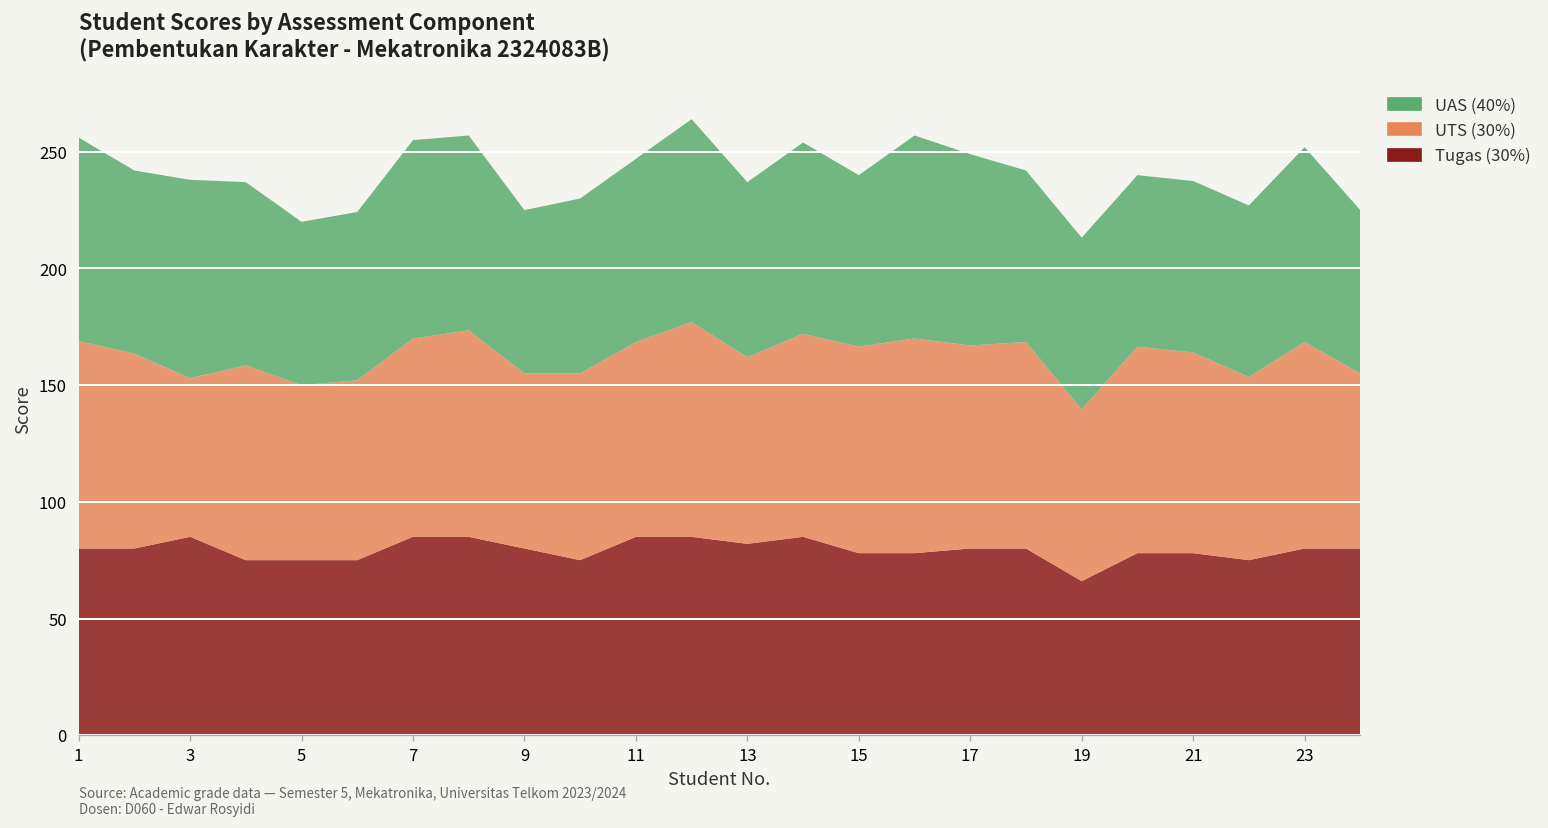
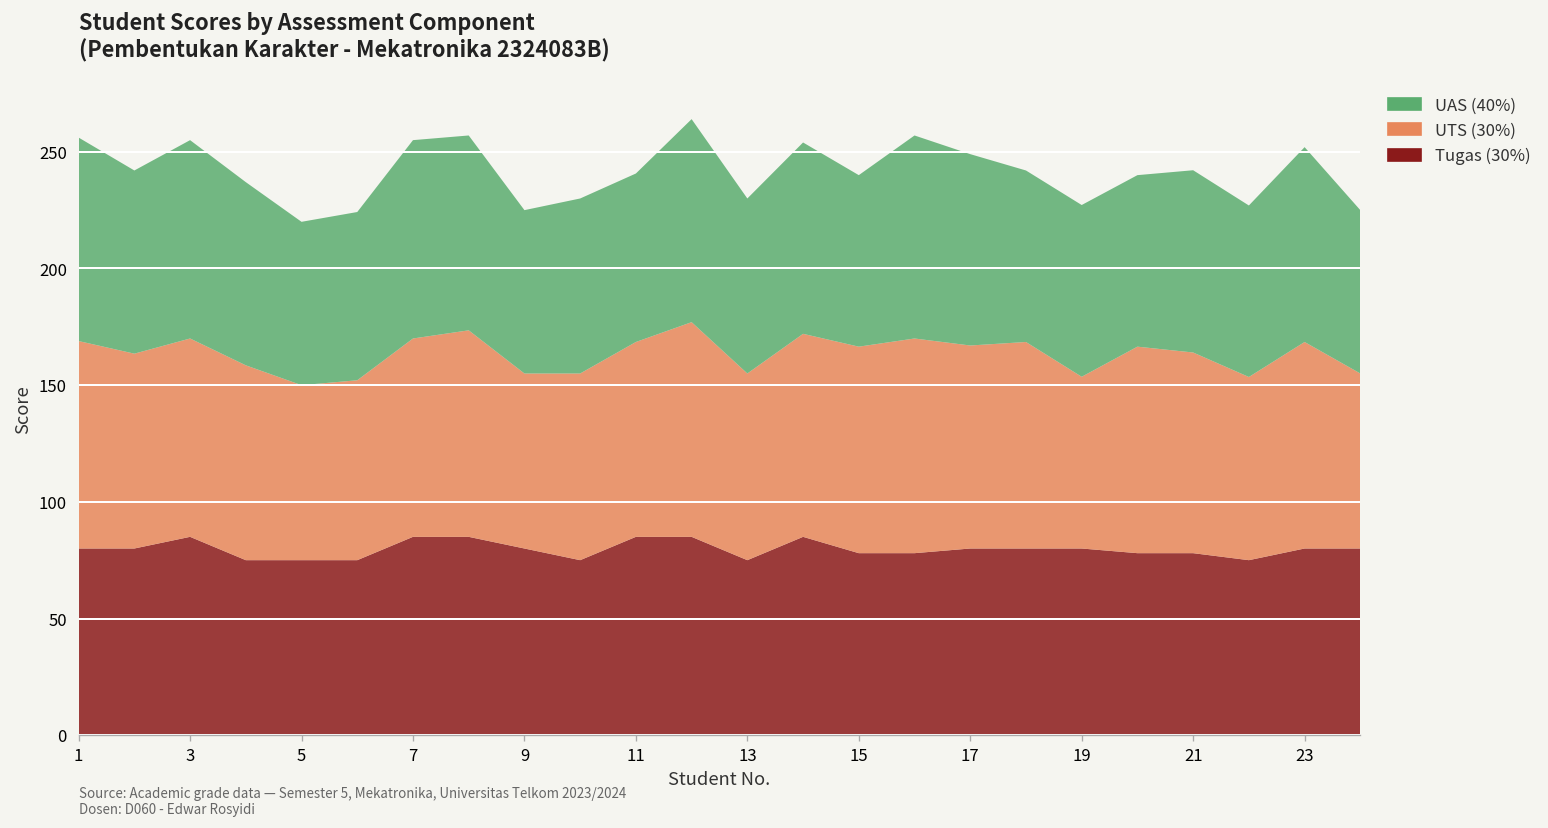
  {
    "Tugas (30%)": {
      "1": 80,
      "3": 85,
      "5": 75,
      "7": 85,
      "9": 80,
      "11": 85,
-     "13": 82,
+     "13": 75,
      "15": 78,
      "17": 80,
-     "19": 66,
+     "19": 80,
      "21": 78,
      "23": 80
    },
    "UTS (30%)": {
      "1": 89,
-     "3": 68,
+     "3": 85,
      "5": 75,
      "7": 85,
      "9": 75,
      "11": 84,
      "13": 80,
      "15": 89,
      "17": 87,
      "19": 74,
      "21": 86,
      "23": 89
    },
    "UAS (40%)": {
      "1": 87,
      "3": 85,
      "5": 70,
      "7": 85,
      "9": 70,
-     "11": 79,
+     "11": 72,
      "13": 75,
      "15": 74,
      "17": 82,
      "19": 74,
-     "21": 74,
+     "21": 78,
      "23": 84
    }
  }
